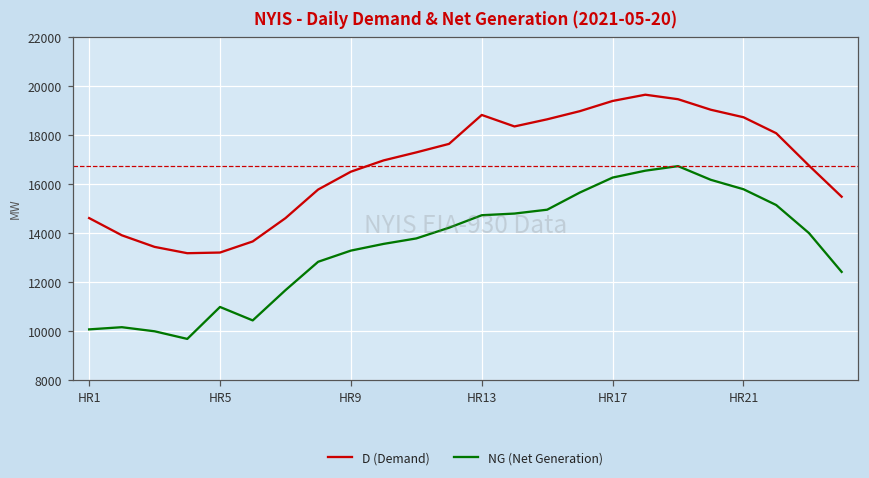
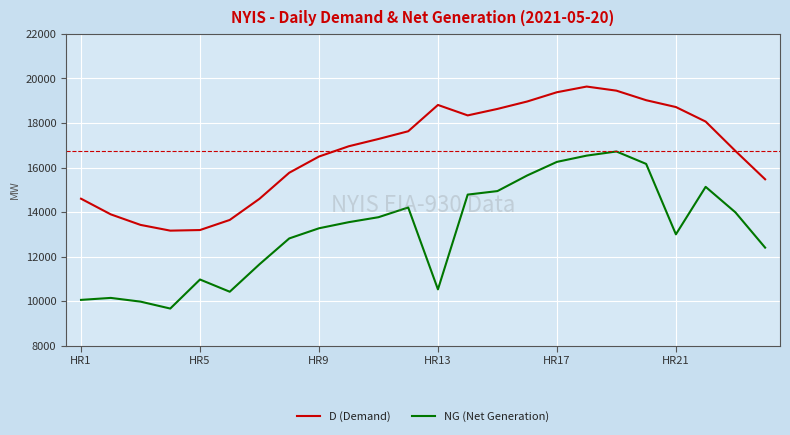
  {
    "D (Demand)": {
      "HR1": 14600,
      "HR5": 13200,
      "HR9": 16500,
      "HR13": 18800,
      "HR17": 19400,
      "HR21": 18700
    },
    "NG (Net Generation)": {
      "HR1": 10100,
      "HR5": 11000,
      "HR9": 13300,
-     "HR13": 14700,
+     "HR13": 10500,
      "HR17": 16300,
-     "HR21": 15800
+     "HR21": 13000
    }
  }
